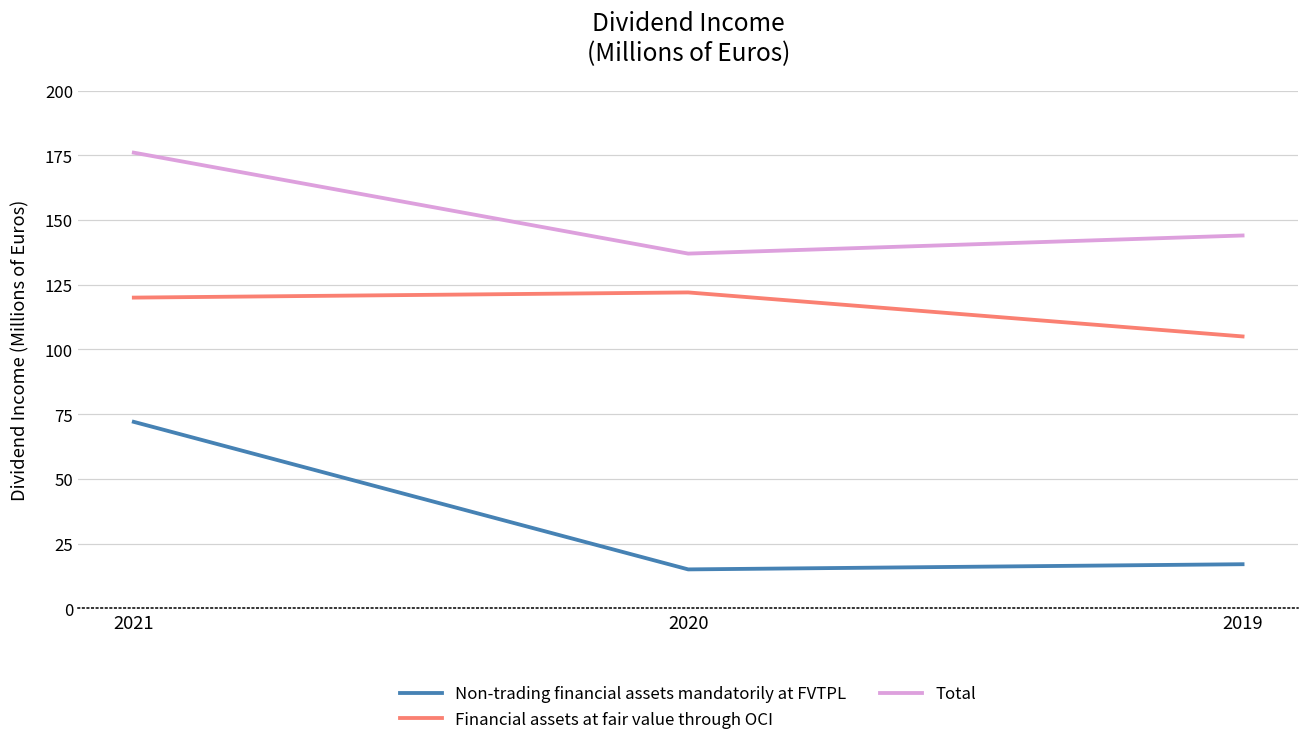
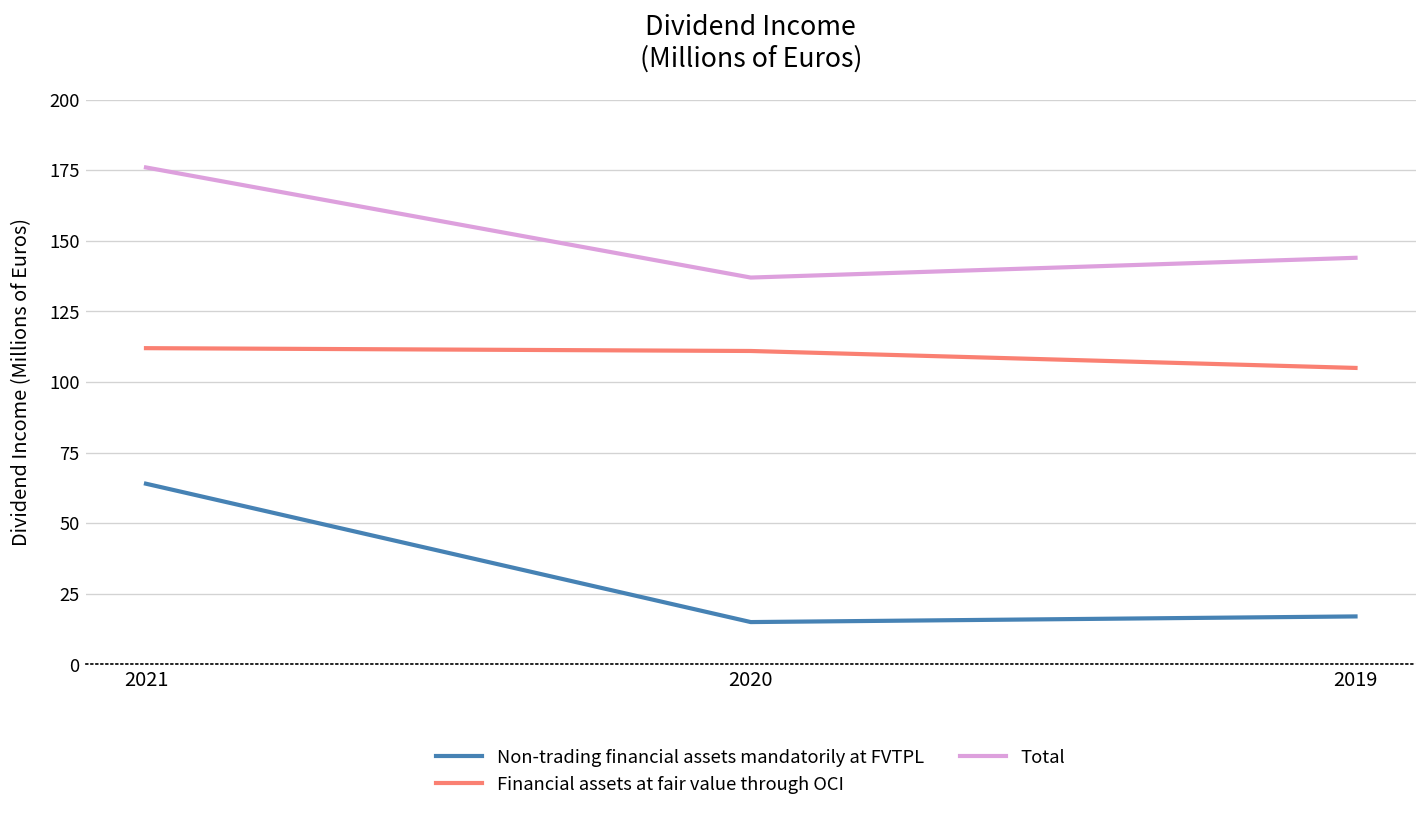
  {
    "Non-trading financial assets mandatorily at FVTPL": {
-     "2021": 72,
+     "2021": 64,
      "2020": 15,
      "2019": 17
    },
    "Financial assets at fair value through OCI": {
-     "2021": 120,
-     "2020": 122,
+     "2021": 112,
+     "2020": 111,
      "2019": 105
    },
    "Total": {
      "2021": 176,
      "2020": 137,
      "2019": 144
    }
  }
